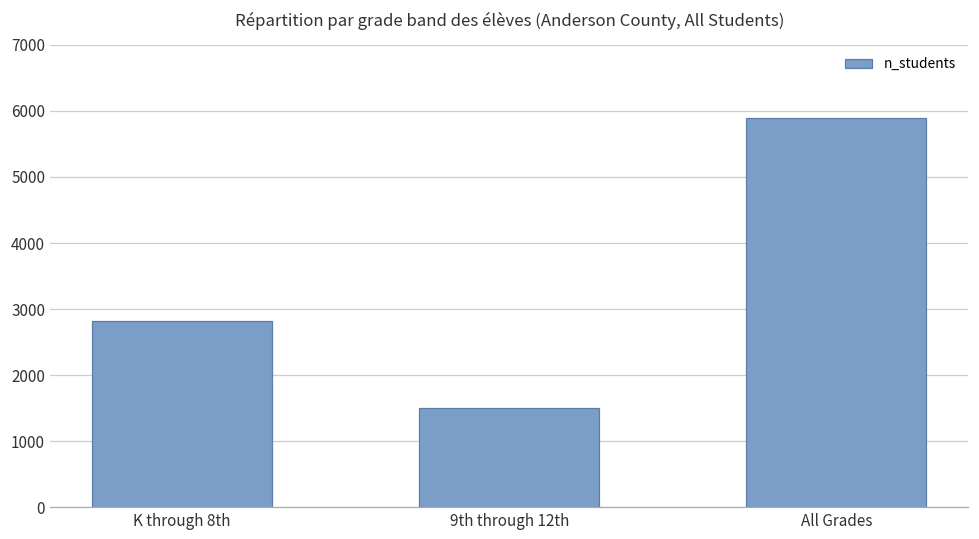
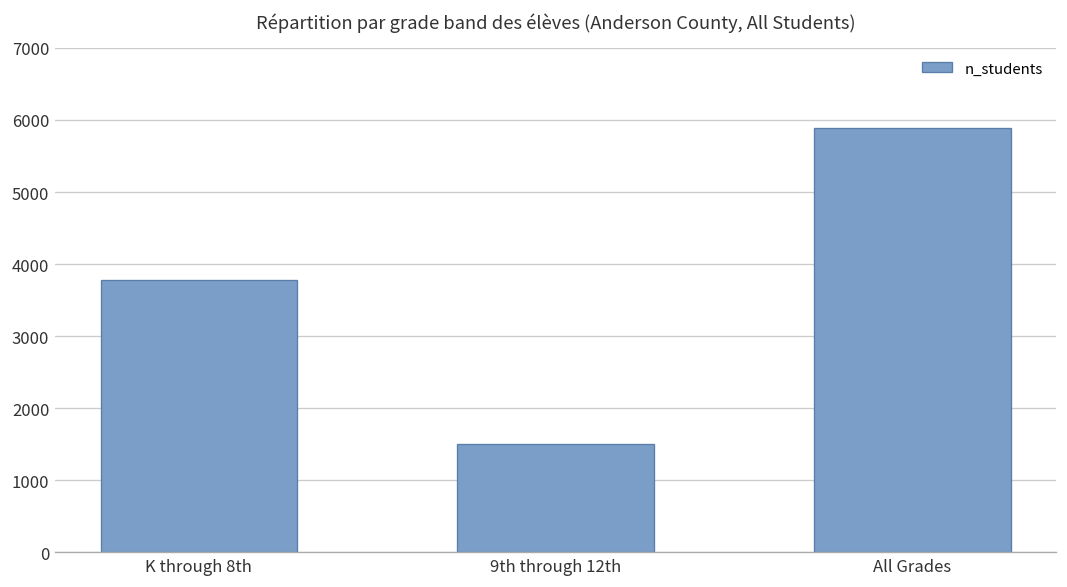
  {
-   "K through 8th": 2800,
+   "K through 8th": 3800,
    "9th through 12th": 1500,
    "All Grades": 5900
  }
